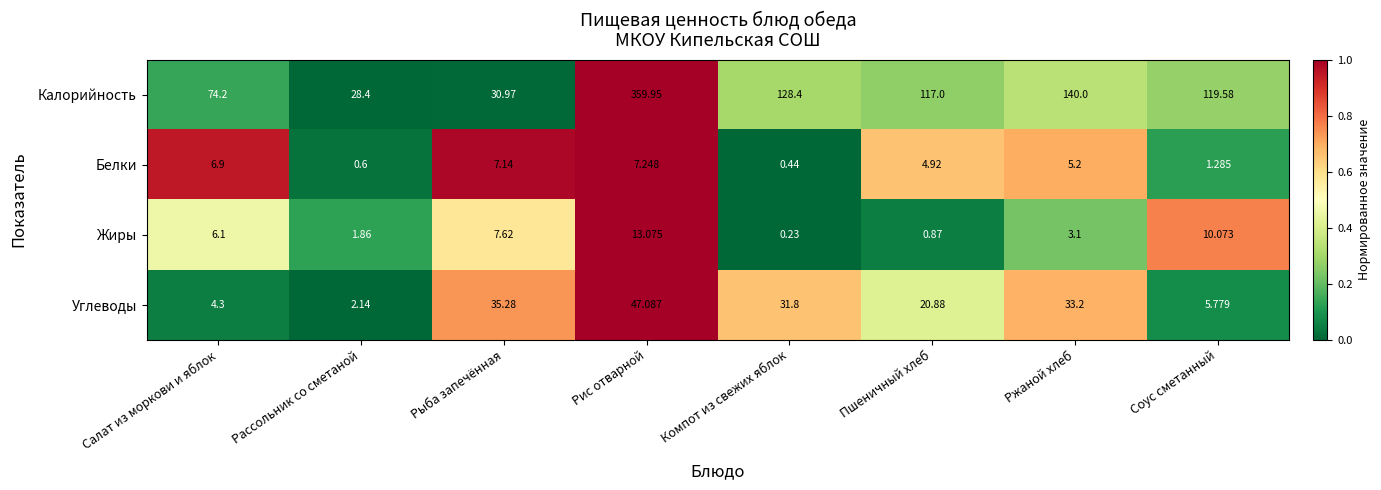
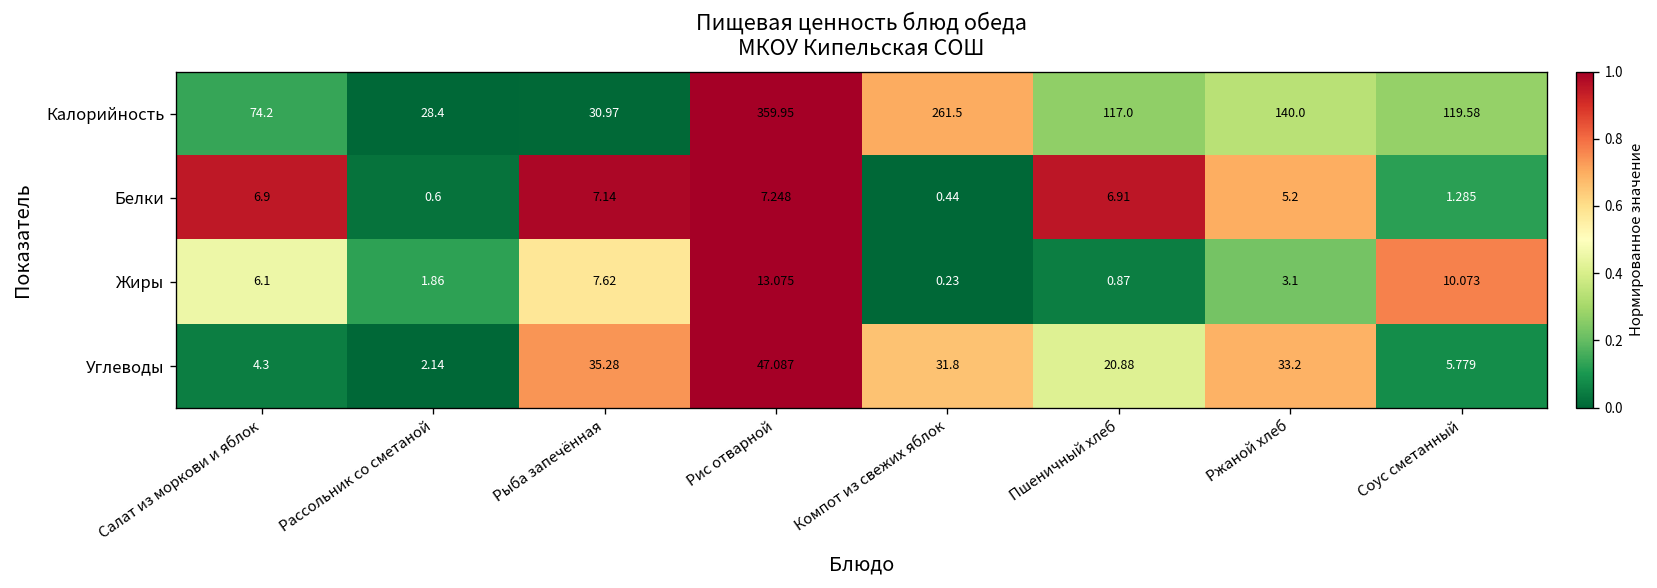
  {
    "Калорийность": {
      "Салат из моркови и яблок": 74.2,
      "Рассольник со сметаной": 28.4,
      "Рыба запечённая": 30.97,
      "Рис отварной": 359.95,
-     "Компот из свежих яблок": 128.4,
+     "Компот из свежих яблок": 261.5,
      "Пшеничный хлеб": 117.0,
      "Ржаной хлеб": 140.0,
      "Соус сметанный": 119.58
    },
    "Белки": {
      "Салат из моркови и яблок": 6.9,
      "Рассольник со сметаной": 0.6,
      "Рыба запечённая": 7.14,
      "Рис отварной": 7.248,
      "Компот из свежих яблок": 0.44,
-     "Пшеничный хлеб": 4.92,
+     "Пшеничный хлеб": 6.91,
      "Ржаной хлеб": 5.2,
      "Соус сметанный": 1.285
    },
    "Жиры": {
      "Салат из моркови и яблок": 6.1,
      "Рассольник со сметаной": 1.86,
      "Рыба запечённая": 7.62,
      "Рис отварной": 13.075,
      "Компот из свежих яблок": 0.23,
      "Пшеничный хлеб": 0.87,
      "Ржаной хлеб": 3.1,
      "Соус сметанный": 10.073
    },
    "Углеводы": {
      "Салат из моркови и яблок": 4.3,
      "Рассольник со сметаной": 2.14,
      "Рыба запечённая": 35.28,
      "Рис отварной": 47.087,
      "Компот из свежих яблок": 31.8,
      "Пшеничный хлеб": 20.88,
      "Ржаной хлеб": 33.2,
      "Соус сметанный": 5.779
    }
  }
